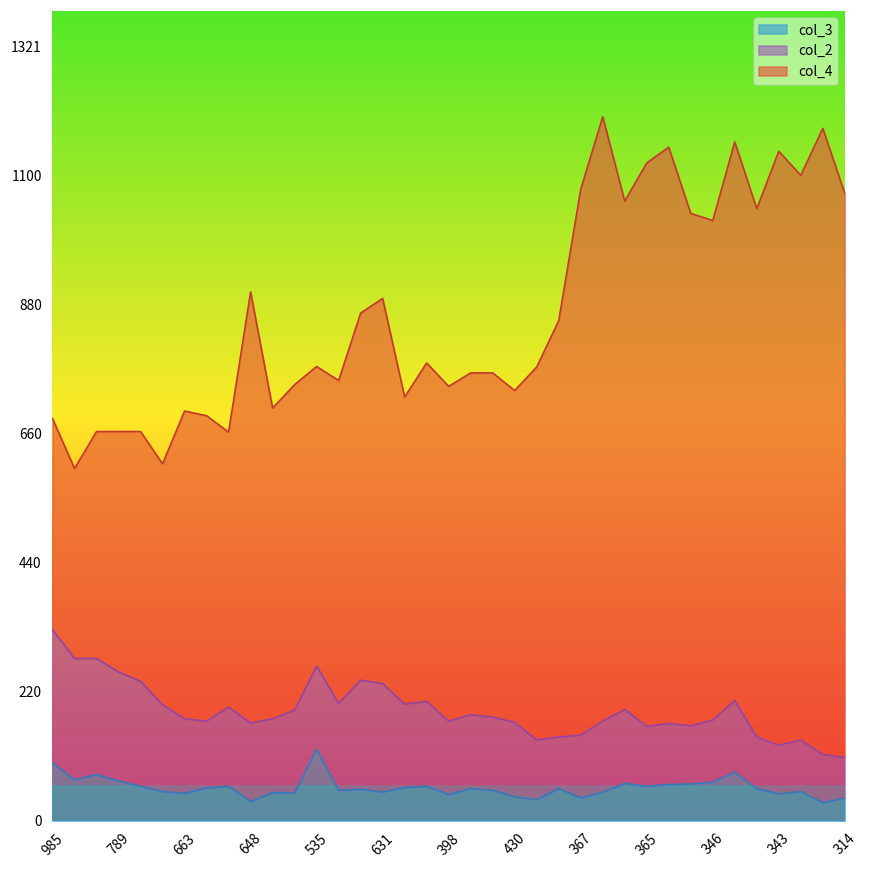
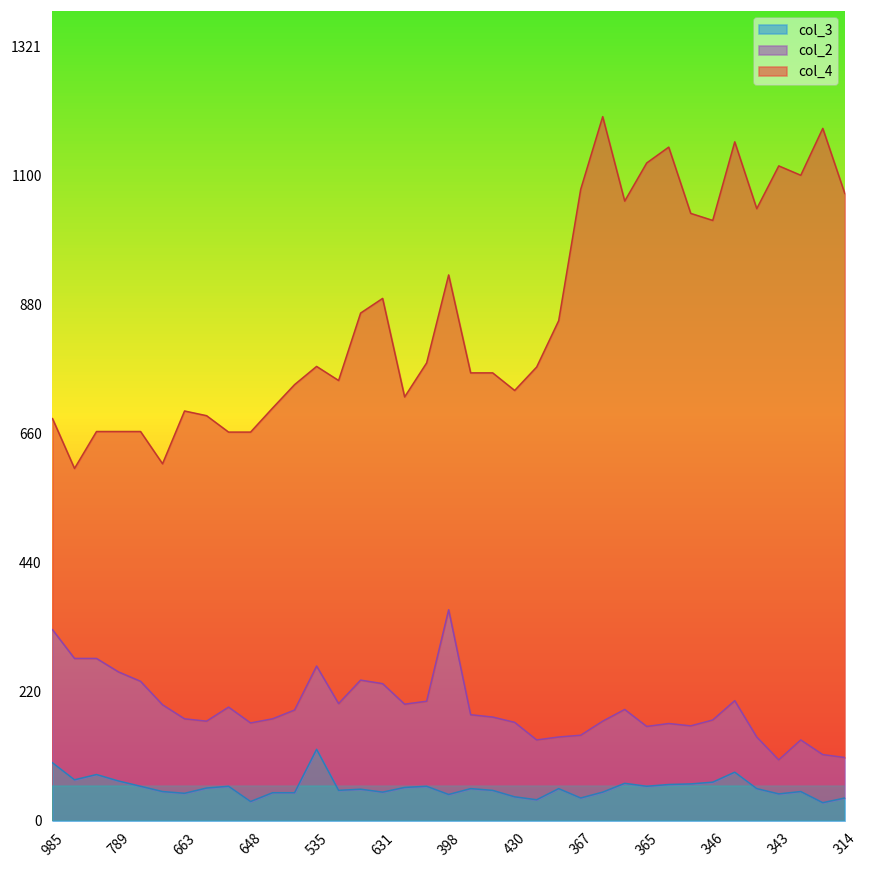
  {
    "col_3": {
      "985": 100,
      "789": 70,
      "535": 120,
      "346": 70
    },
    "col_2": {
      "985": 230,
      "789": 190,
      "663": 130,
      "648": 130,
      "535": 140,
      "631": 190,
-     "398": 130,
+     "398": 320,
      "430": 130,
      "367": 110,
      "365": 100,
      "346": 110,
-     "343": 80,
+     "343": 60,
      "314": 70
    },
    "col_4": {
      "985": 360,
      "789": 410,
      "663": 530,
-     "648": 740,
+     "648": 500,
      "535": 510,
      "631": 660,
      "398": 570,
      "430": 570,
      "367": 930,
      "365": 960,
      "346": 850,
      "343": 1010,
      "314": 960
    }
  }
